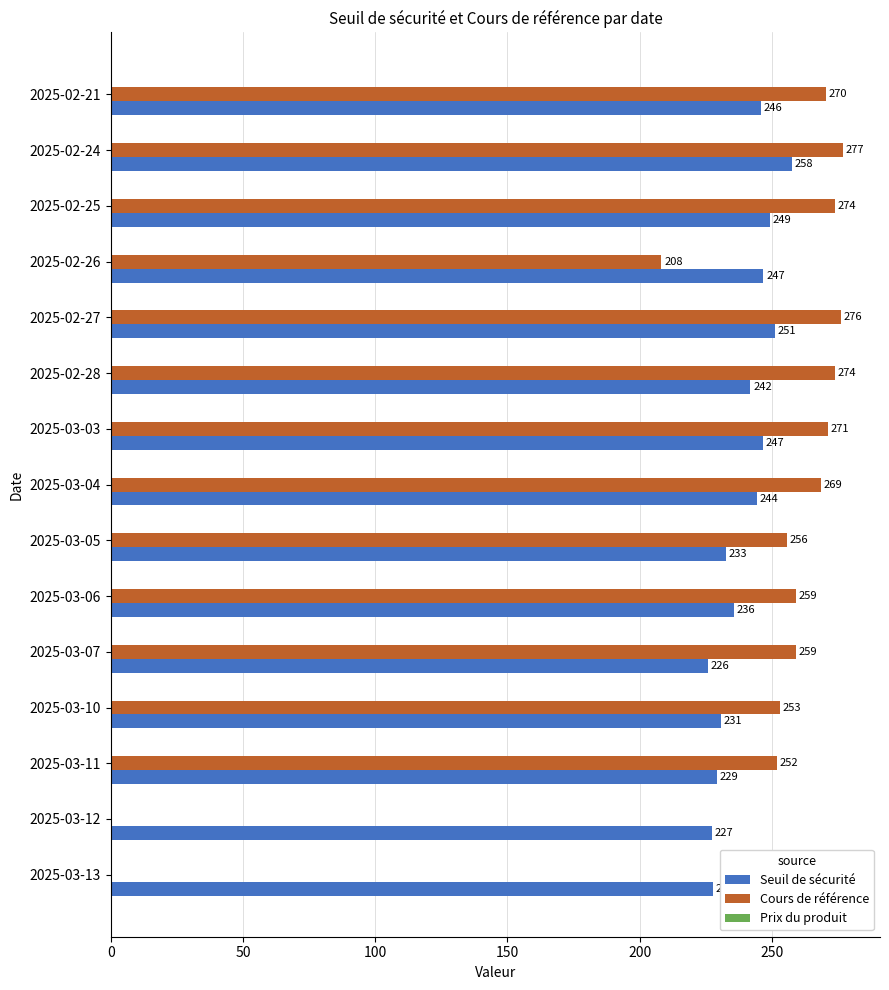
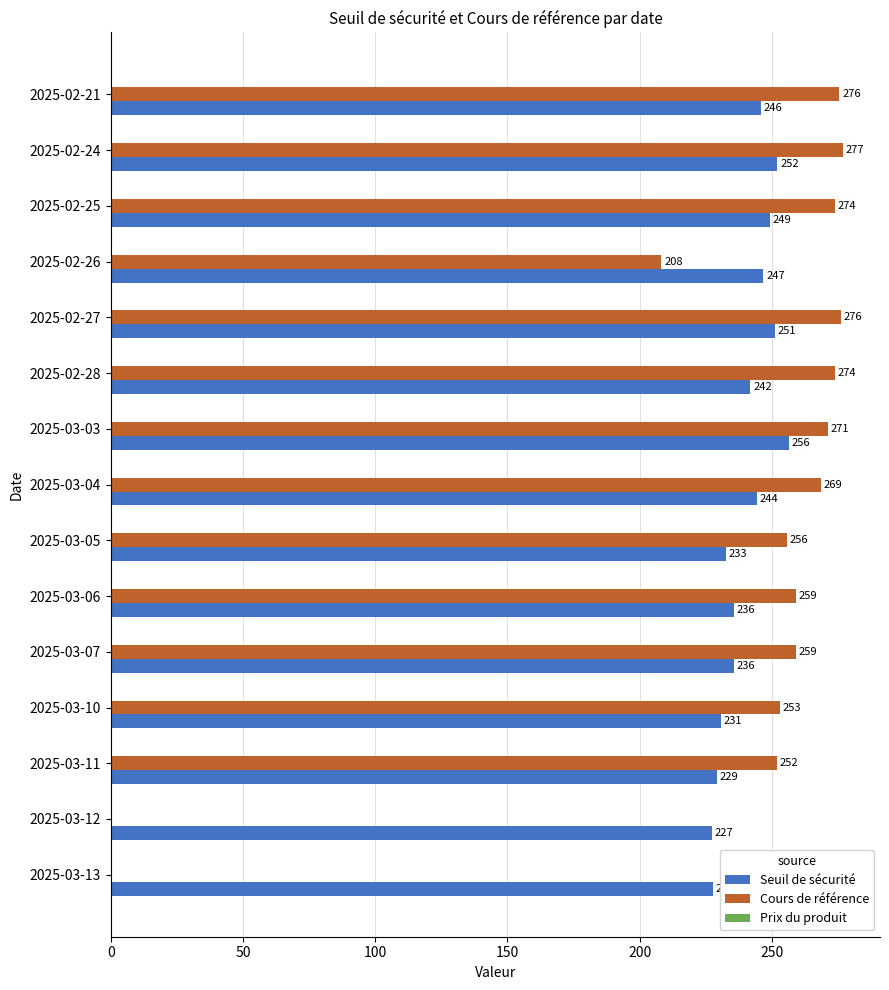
  {
    "Seuil de sécurité": {
      "2025-02-21": 246,
-     "2025-02-24": 258,
+     "2025-02-24": 252,
      "2025-02-25": 249,
      "2025-02-26": 247,
      "2025-02-27": 251,
      "2025-02-28": 242,
-     "2025-03-03": 247,
+     "2025-03-03": 256,
      "2025-03-04": 244,
      "2025-03-05": 233,
      "2025-03-06": 236,
-     "2025-03-07": 226,
+     "2025-03-07": 236,
      "2025-03-10": 231,
      "2025-03-11": 229,
      "2025-03-12": 227
    },
    "Cours de référence": {
-     "2025-02-21": 270,
+     "2025-02-21": 276,
      "2025-02-24": 277,
      "2025-02-25": 274,
      "2025-02-26": 208,
      "2025-02-27": 276,
      "2025-02-28": 274,
      "2025-03-03": 271,
      "2025-03-04": 269,
      "2025-03-05": 256,
      "2025-03-06": 259,
      "2025-03-07": 259,
      "2025-03-10": 253,
      "2025-03-11": 252
    },
    "Prix du produit": {
      "2025-02-21": 0,
      "2025-02-24": 0,
      "2025-02-25": 0,
      "2025-02-26": 0,
      "2025-02-27": 0,
      "2025-02-28": 0,
      "2025-03-03": 0,
      "2025-03-04": 0,
      "2025-03-05": 0,
      "2025-03-06": 0,
      "2025-03-07": 0,
      "2025-03-10": 0,
      "2025-03-11": 0,
      "2025-03-12": 0,
      "2025-03-13": 0
    }
  }
